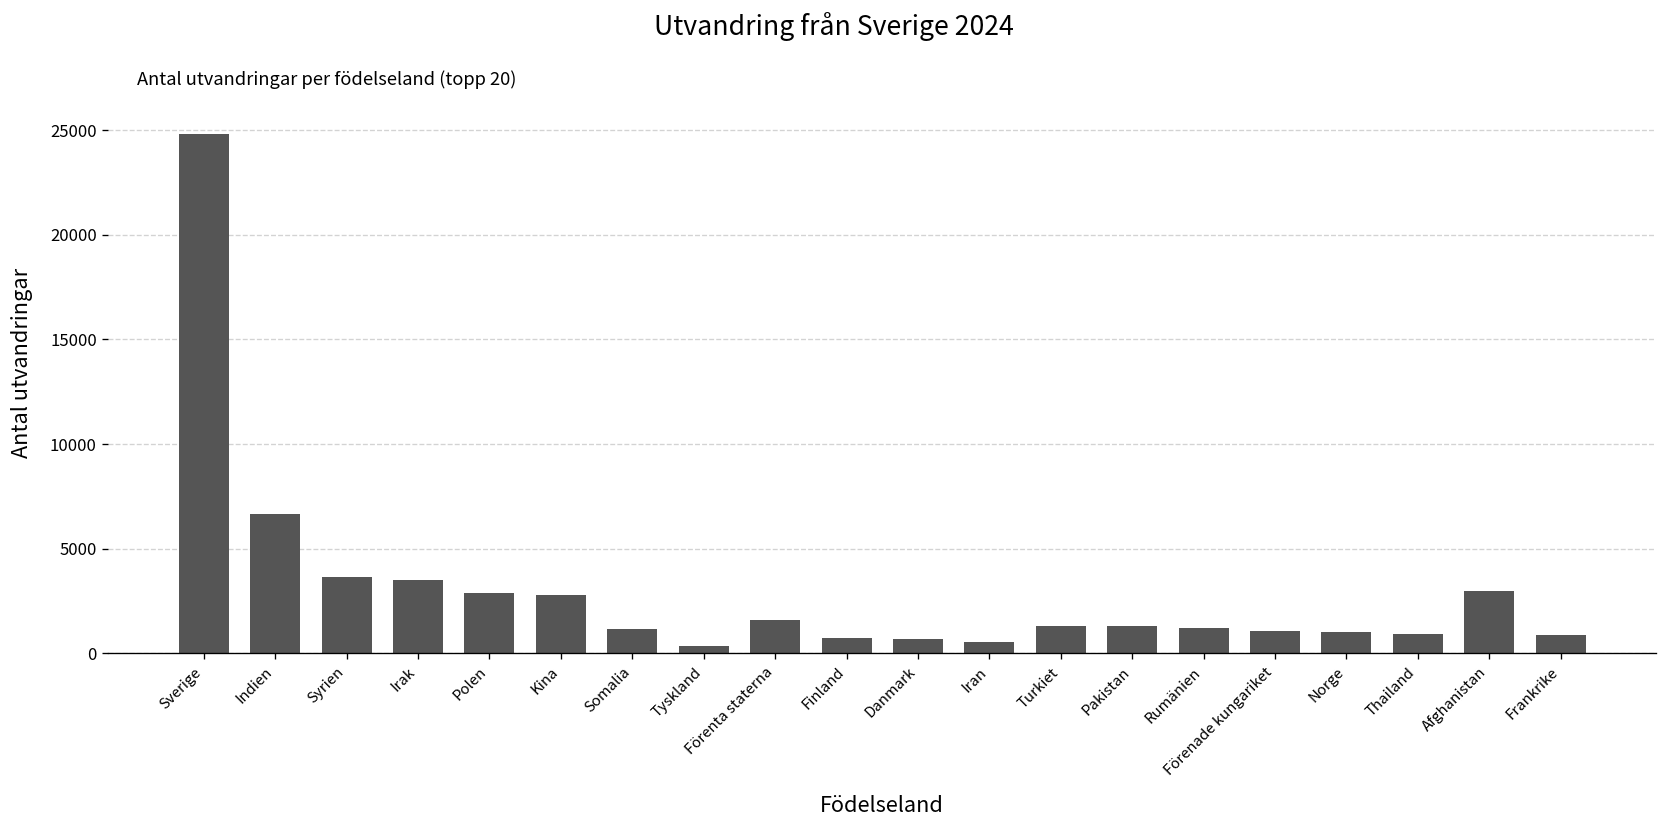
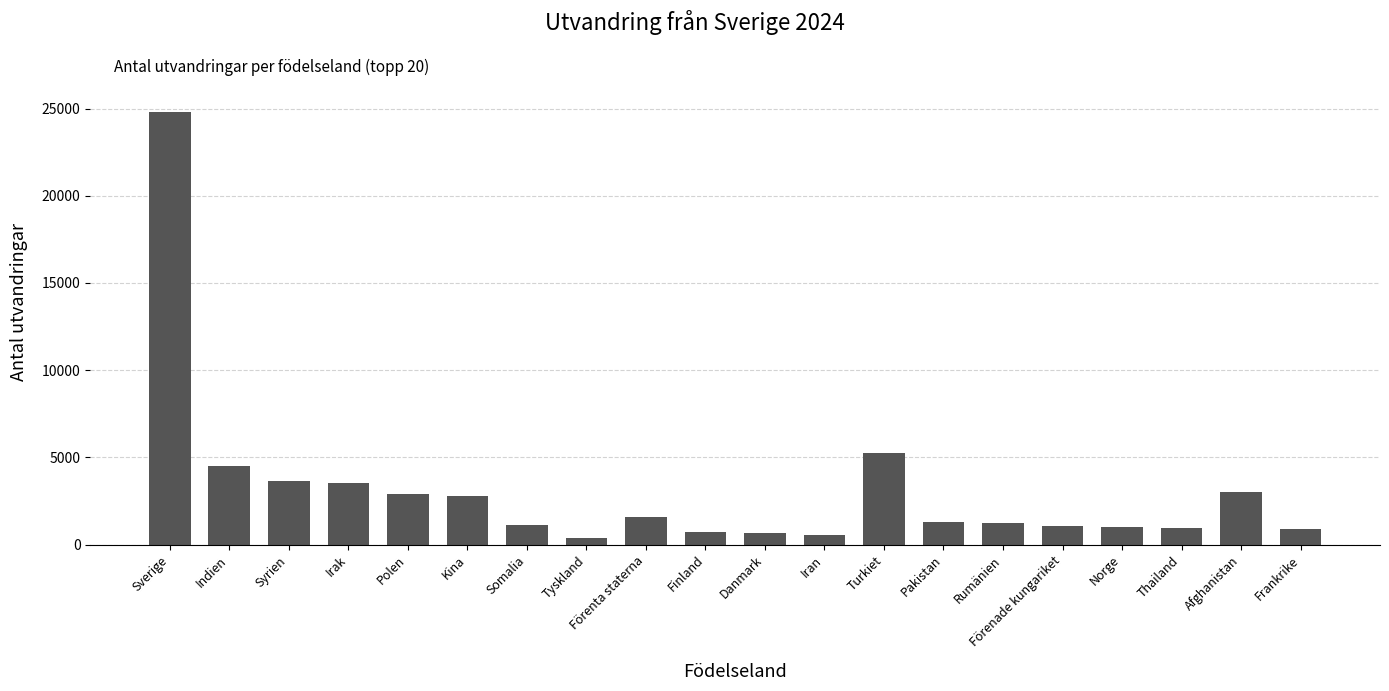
  {
    "Sverige": 24800,
-   "Indien": 6700,
+   "Indien": 4500,
    "Syrien": 3600,
    "Irak": 3500,
    "Polen": 2900,
    "Kina": 2800,
    "Somalia": 1200,
    "Tyskland": 400,
    "Förenta staterna": 1600,
    "Finland": 700,
    "Danmark": 700,
    "Iran": 500,
-   "Turkiet": 1300,
+   "Turkiet": 5300,
    "Pakistan": 1300,
    "Rumänien": 1200,
    "Förenade kungariket": 1100,
    "Norge": 1000,
    "Thailand": 900,
    "Afghanistan": 3000,
    "Frankrike": 900
  }
